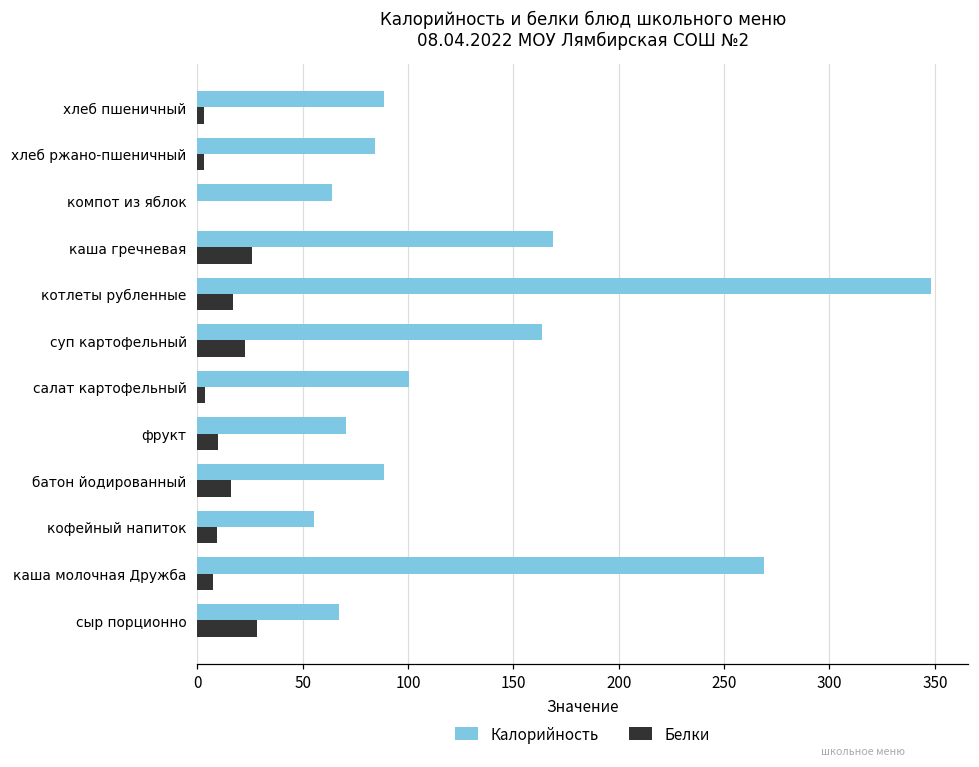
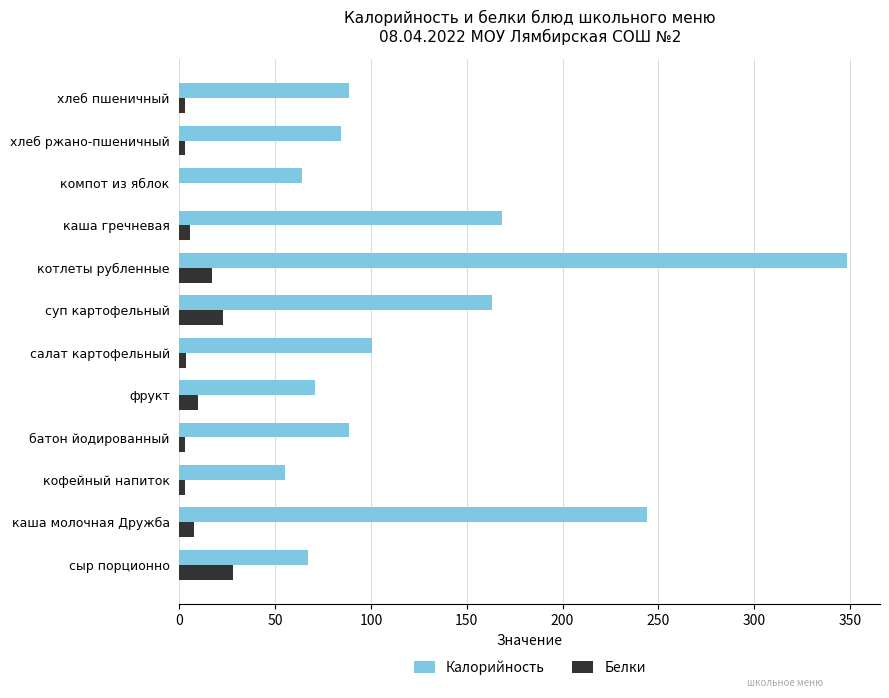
  {
    "Калорийность": {
      "хлеб пшеничный": 88,
      "хлеб ржано-пшеничный": 84,
      "компот из яблок": 64,
      "каша гречневая": 169,
      "котлеты рубленные": 348,
      "суп картофельный": 163,
      "салат картофельный": 100,
      "фрукт": 71,
      "батон йодированный": 88,
      "кофейный напиток": 55,
-     "каша молочная Дружба": 269,
+     "каша молочная Дружба": 244,
      "сыр порционно": 67
    },
    "Белки": {
      "хлеб пшеничный": 3,
      "хлеб ржано-пшеничный": 3,
      "компот из яблок": 0,
-     "каша гречневая": 26,
+     "каша гречневая": 6,
      "котлеты рубленные": 17,
      "суп картофельный": 23,
      "салат картофельный": 3,
      "фрукт": 10,
-     "батон йодированный": 16,
-     "кофейный напиток": 9,
+     "батон йодированный": 3,
+     "кофейный напиток": 3,
      "каша молочная Дружба": 7,
      "сыр порционно": 28
    }
  }
